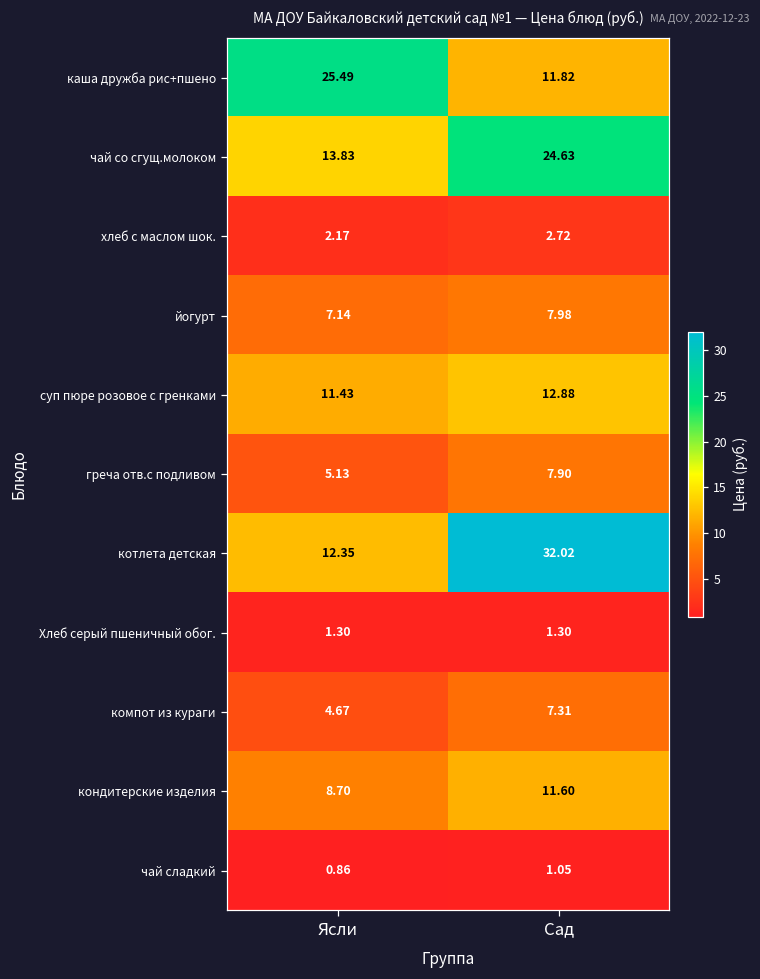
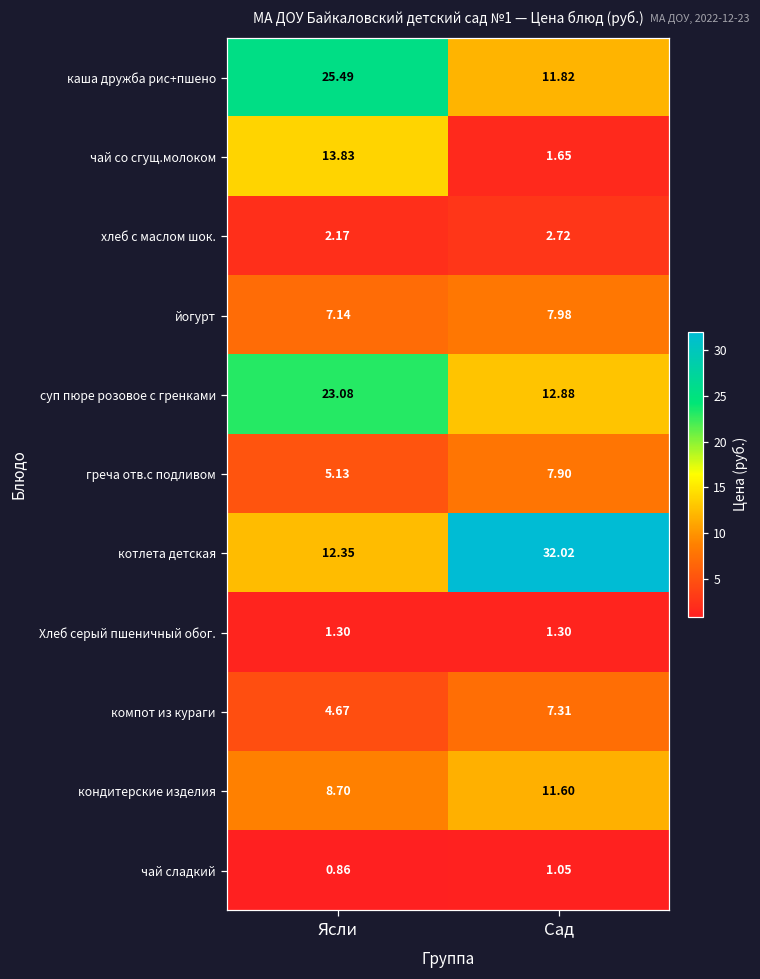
  {
    "каша дружба рис+пшено": {
      "Ясли": 25.49,
      "Сад": 11.82
    },
    "чай со сгущ.молоком": {
      "Ясли": 13.83,
-     "Сад": 24.63
+     "Сад": 1.65
    },
    "хлеб с маслом шок.": {
      "Ясли": 2.17,
      "Сад": 2.72
    },
    "йогурт": {
      "Ясли": 7.14,
      "Сад": 7.98
    },
    "суп пюре розовое с гренками": {
-     "Ясли": 11.43,
+     "Ясли": 23.08,
      "Сад": 12.88
    },
    "греча отв.с подливом": {
      "Ясли": 5.13,
      "Сад": 7.90
    },
    "котлета детская": {
      "Ясли": 12.35,
      "Сад": 32.02
    },
    "Хлеб серый пшеничный обог.": {
      "Ясли": 1.30,
      "Сад": 1.30
    },
    "компот из кураги": {
      "Ясли": 4.67,
      "Сад": 7.31
    },
    "кондитерские изделия": {
      "Ясли": 8.70,
      "Сад": 11.60
    },
    "чай сладкий": {
      "Ясли": 0.86,
      "Сад": 1.05
    }
  }
